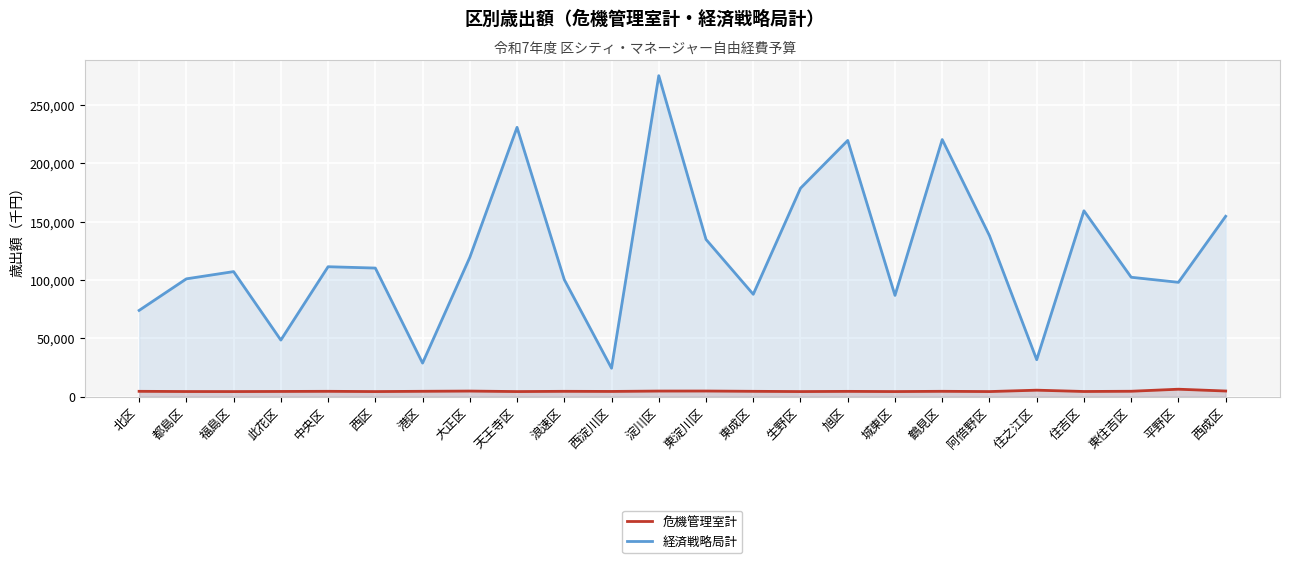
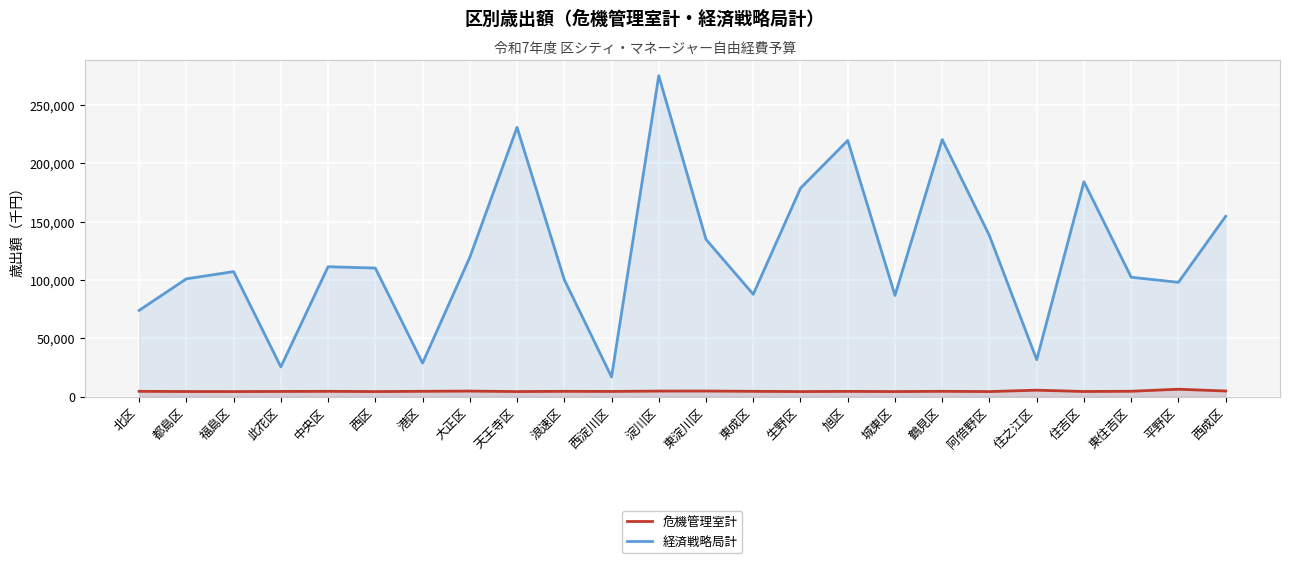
  {
    "危機管理室計": {
      "北区": "5,000",
      "都島区": "4,000",
      "福島区": "4,000",
      "此花区": "4,000",
      "中央区": "5,000",
      "西区": "4,000",
      "港区": "5,000",
      "大正区": "5,000",
      "天王寺区": "4,000",
      "浪速区": "5,000",
      "西淀川区": "4,000",
      "淀川区": "5,000",
      "東淀川区": "5,000",
      "東成区": "5,000",
      "生野区": "4,000",
      "旭区": "5,000",
      "城東区": "4,000",
      "鶴見区": "5,000",
      "阿倍野区": "4,000",
      "住之江区": "6,000",
      "住吉区": "4,000",
      "東住吉区": "5,000",
      "平野区": "6,000",
      "西成区": "5,000"
    },
    "経済戦略局計": {
      "北区": "74,000",
      "都島区": "101,000",
      "福島区": "107,000",
-     "此花区": "49,000",
+     "此花区": "26,000",
      "中央区": "111,000",
      "西区": "110,000",
      "港区": "29,000",
      "大正区": "119,000",
      "天王寺区": "231,000",
      "浪速区": "100,000",
-     "西淀川区": "24,000",
+     "西淀川区": "17,000",
      "淀川区": "275,000",
      "東淀川区": "135,000",
      "東成区": "88,000",
      "生野区": "179,000",
      "旭区": "220,000",
      "城東区": "87,000",
      "鶴見区": "221,000",
      "阿倍野区": "138,000",
      "住之江区": "32,000",
-     "住吉区": "159,000",
+     "住吉区": "184,000",
      "東住吉区": "102,000",
      "平野区": "98,000",
      "西成区": "155,000"
    }
  }
